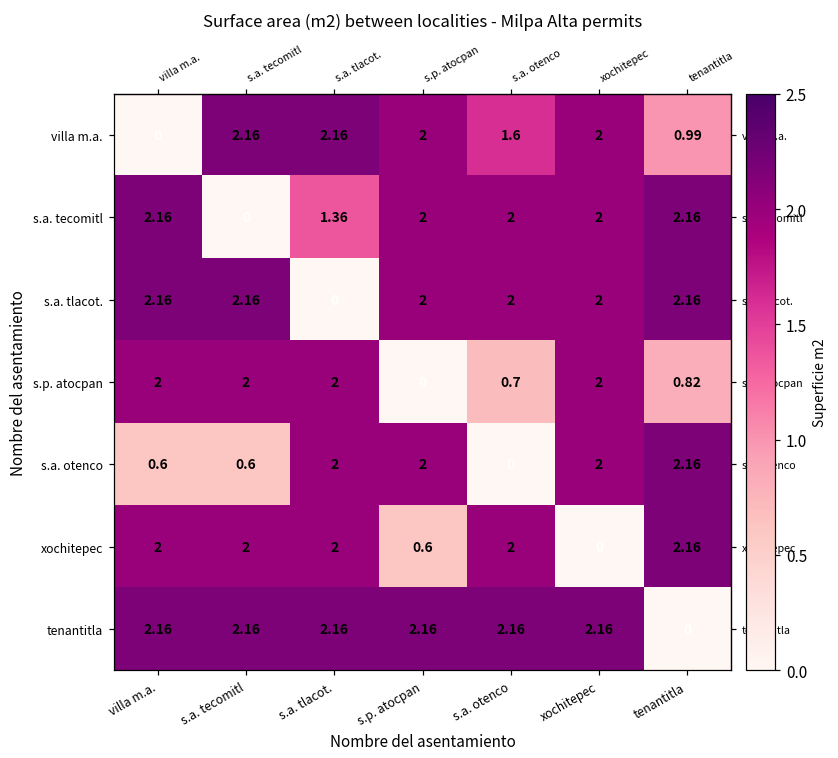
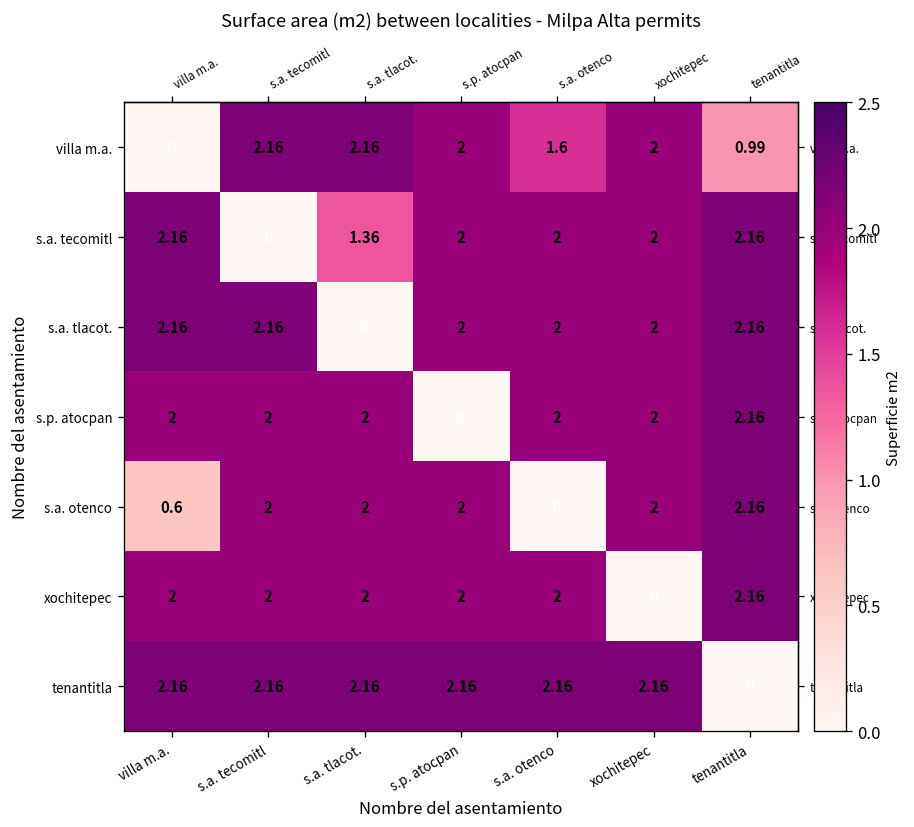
  {
    "villa m.a.": {
      "s.a. tecomitl": 2.16,
      "s.a. tlacot.": 2.16,
      "s.p. atocpan": 2,
      "s.a. otenco": 1.6,
      "xochitepec": 2,
      "tenantitla": 0.99
    },
    "s.a. tecomitl": {
      "villa m.a.": 2.16,
      "s.a. tlacot.": 1.36,
      "s.p. atocpan": 2,
      "s.a. otenco": 2,
      "xochitepec": 2,
      "tenantitla": 2.16
    },
    "s.a. tlacot.": {
      "villa m.a.": 2.16,
      "s.a. tecomitl": 2.16,
      "s.p. atocpan": 2,
      "s.a. otenco": 2,
      "xochitepec": 2,
      "tenantitla": 2.16
    },
    "s.p. atocpan": {
      "villa m.a.": 2,
      "s.a. tecomitl": 2,
      "s.a. tlacot.": 2,
-     "s.a. otenco": 0.7,
+     "s.a. otenco": 2,
      "xochitepec": 2,
-     "tenantitla": 0.82
+     "tenantitla": 2.16
    },
    "s.a. otenco": {
      "villa m.a.": 0.6,
-     "s.a. tecomitl": 0.6,
+     "s.a. tecomitl": 2,
      "s.a. tlacot.": 2,
      "s.p. atocpan": 2,
      "xochitepec": 2,
      "tenantitla": 2.16
    },
    "xochitepec": {
      "villa m.a.": 2,
      "s.a. tecomitl": 2,
      "s.a. tlacot.": 2,
-     "s.p. atocpan": 0.6,
+     "s.p. atocpan": 2,
      "s.a. otenco": 2,
      "tenantitla": 2.16
    },
    "tenantitla": {
      "villa m.a.": 2.16,
      "s.a. tecomitl": 2.16,
      "s.a. tlacot.": 2.16,
      "s.p. atocpan": 2.16,
      "s.a. otenco": 2.16,
      "xochitepec": 2.16
    }
  }
